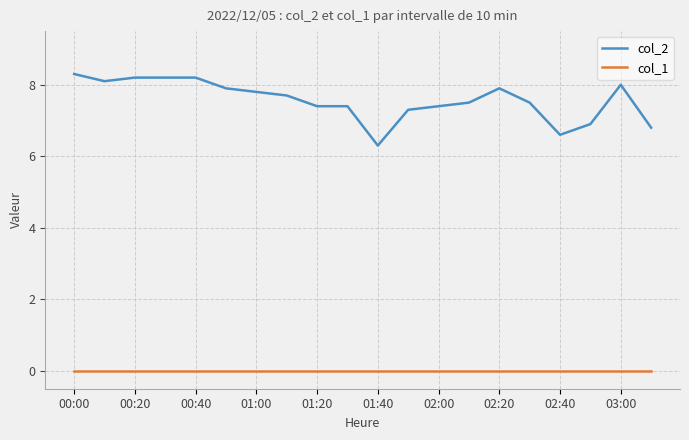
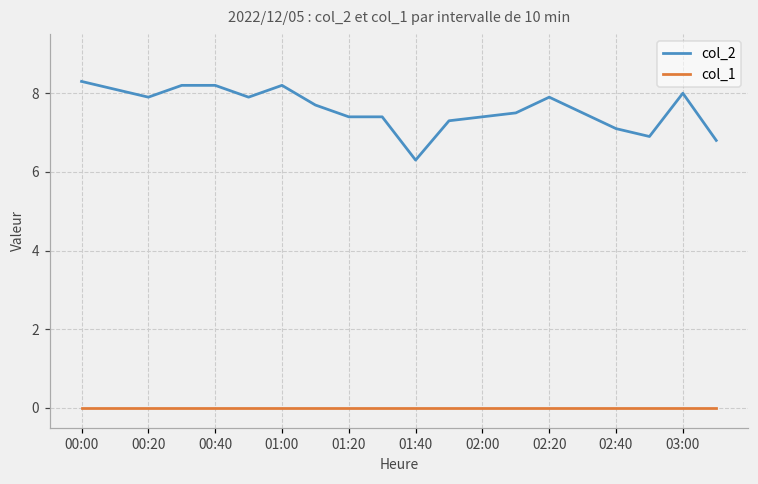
  {
    "col_2": {
      "00:00": 8.3,
-     "00:20": 8.2,
+     "00:20": 7.9,
      "00:40": 8.2,
-     "01:00": 7.8,
+     "01:00": 8.2,
      "01:20": 7.4,
      "01:40": 6.3,
      "02:00": 7.4,
      "02:20": 7.9,
-     "02:40": 6.6,
+     "02:40": 7.1,
      "03:00": 8.0
    },
    "col_1": {
      "00:00": 0.0,
      "00:20": 0.0,
      "00:40": 0.0,
      "01:00": 0.0,
      "01:20": 0.0,
      "01:40": 0.0,
      "02:00": 0.0,
      "02:20": 0.0,
      "02:40": 0.0,
      "03:00": 0.0
    }
  }
